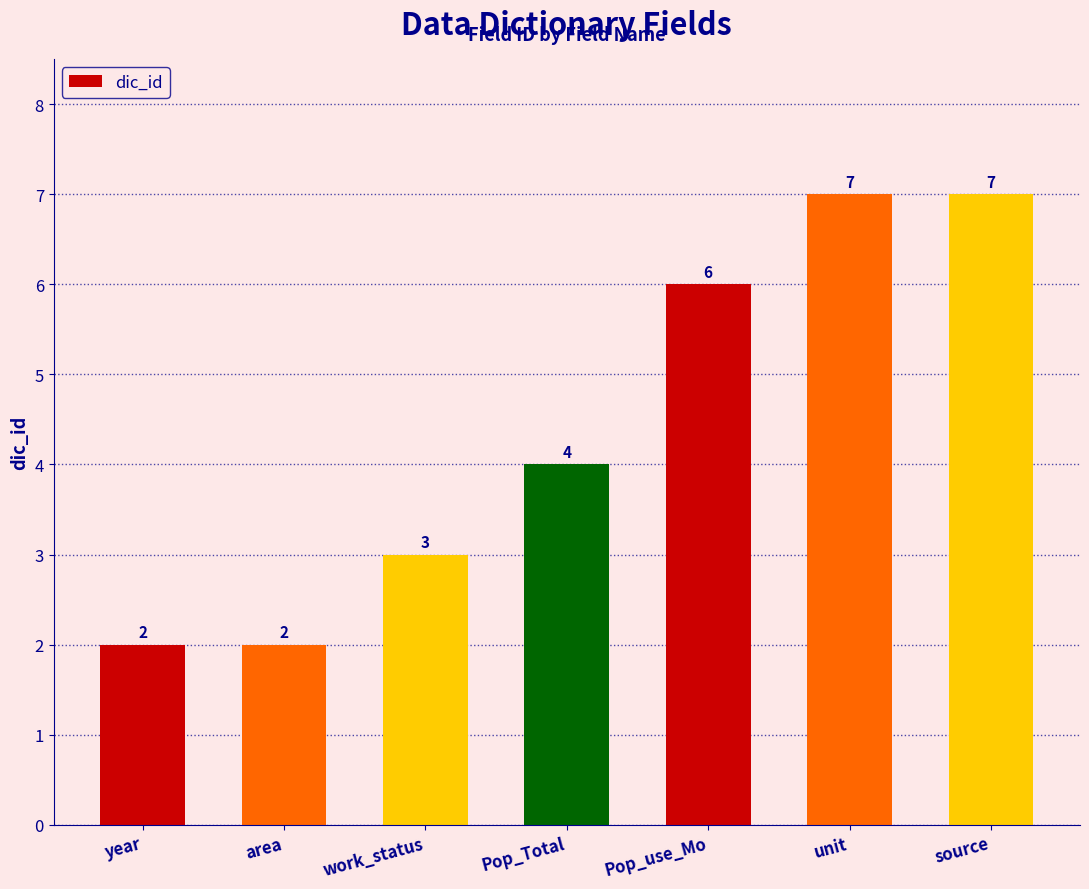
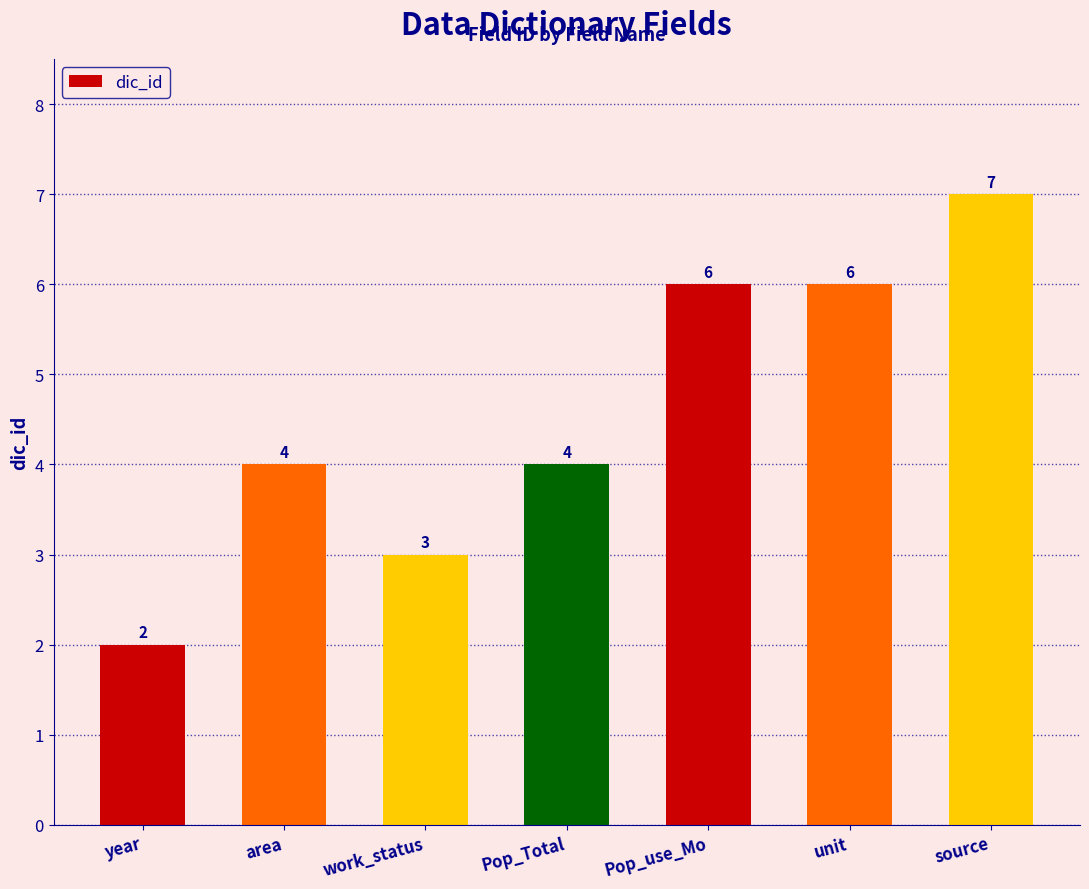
  {
    "year": 2,
-   "area": 2,
+   "area": 4,
    "work_status": 3,
    "Pop_Total": 4,
    "Pop_use_Mo": 6,
-   "unit": 7,
+   "unit": 6,
    "source": 7
  }
